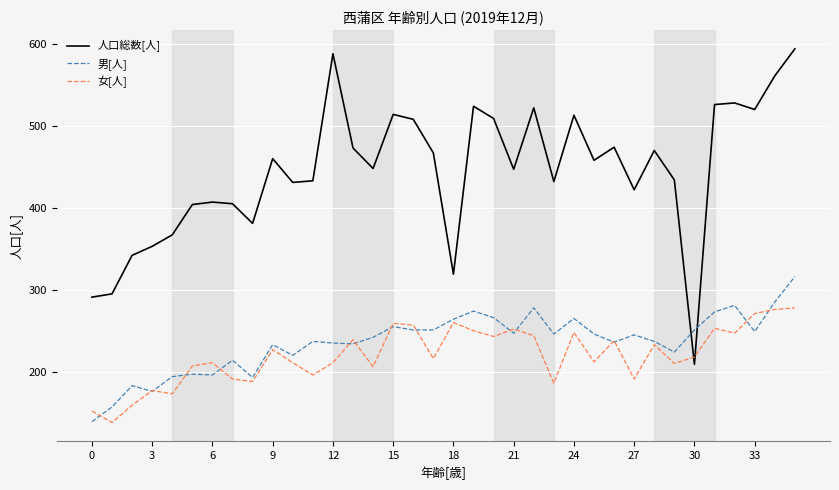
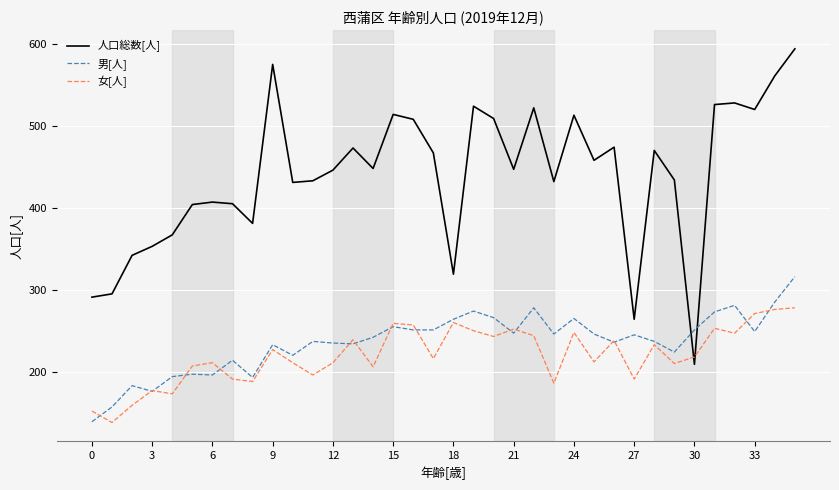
  {
    "人口総数[人]": {
      "0": 290,
      "3": 350,
      "6": 410,
-     "9": 460,
-     "12": 590,
+     "9": 580,
+     "12": 450,
      "15": 510,
      "18": 320,
      "21": 450,
      "24": 510,
-     "27": 420,
+     "27": 260,
      "30": 210,
      "33": 520
    },
    "男[人]": {
      "0": 140,
      "6": 200,
      "9": 230,
      "12": 240,
      "15": 260,
      "18": 260,
      "21": 250,
      "24": 270,
      "27": 250,
      "30": 250,
      "33": 250
    },
    "女[人]": {
      "0": 150,
      "6": 210,
      "9": 230,
      "12": 210,
      "15": 260,
      "18": 260,
      "21": 250,
      "24": 250,
      "27": 190,
      "30": 220,
      "33": 270
    }
  }
